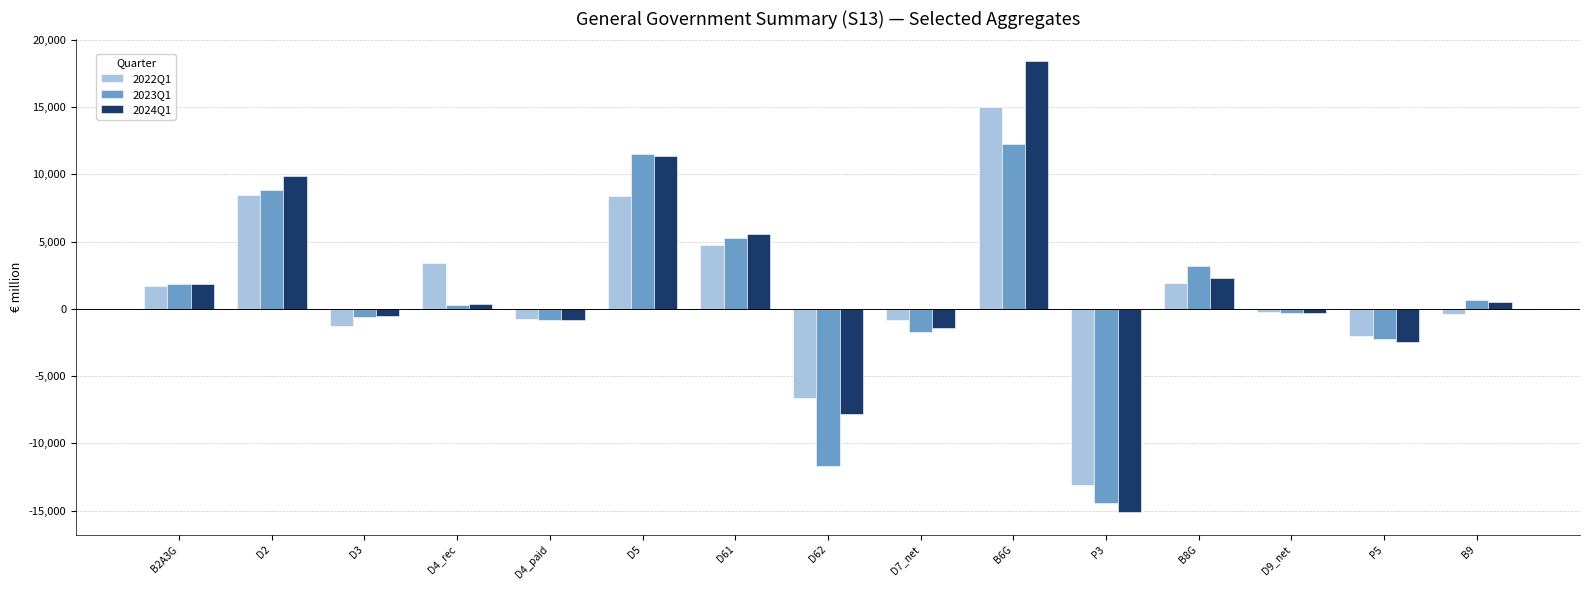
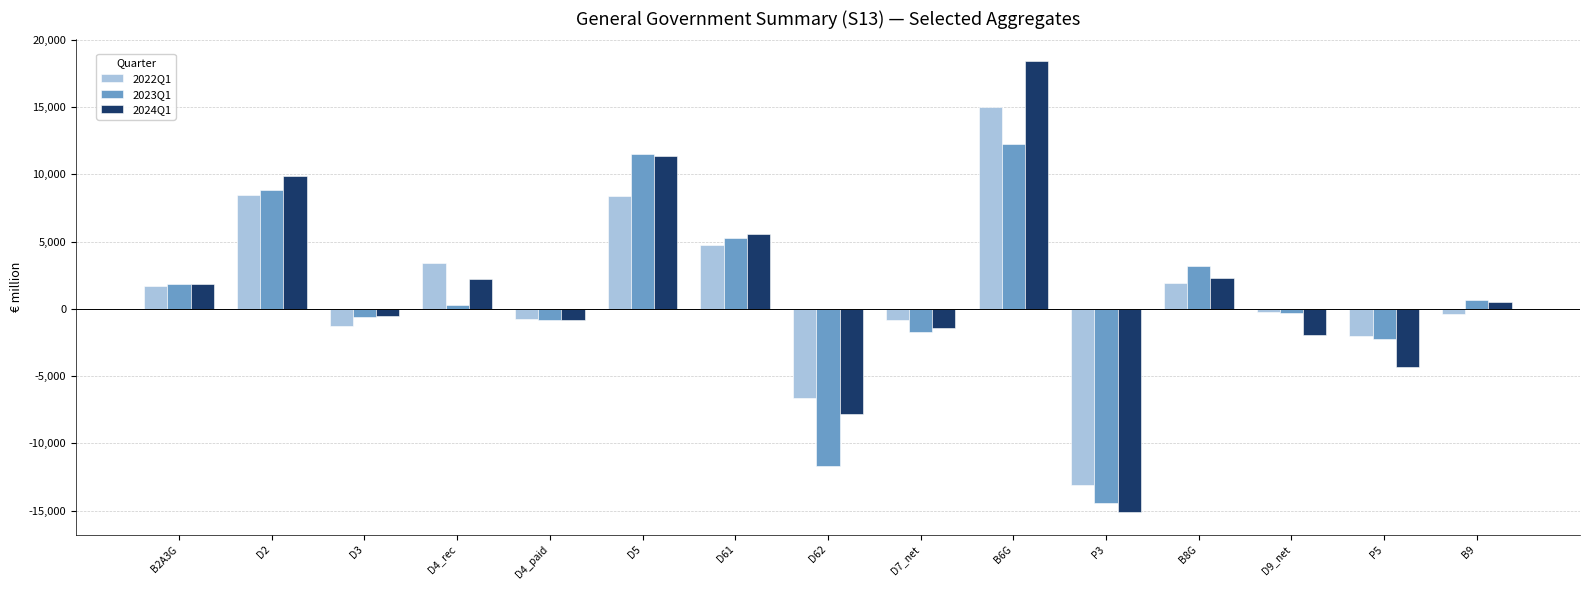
  {
    "2022Q1": {
      "B2A3G": "1,700",
      "D2": "8,500",
      "D3": "-1,300",
      "D4_rec": "3,400",
      "D4_paid": "-800",
      "D5": "8,400",
      "D61": "4,800",
      "D62": "-6,600",
      "D7_net": "-800",
      "B6G": "15,000",
      "P3": "-13,100",
      "B8G": "1,900",
      "D9_net": "-300",
      "P5": "-2,000",
      "B9": "-400"
    },
    "2023Q1": {
      "B2A3G": "1,800",
      "D2": "8,900",
      "D3": "-600",
      "D4_rec": "300",
      "D4_paid": "-900",
      "D5": "11,500",
      "D61": "5,200",
      "D62": "-11,700",
      "D7_net": "-1,700",
      "B6G": "12,200",
      "P3": "-14,400",
      "B8G": "3,200",
      "D9_net": "-300",
      "P5": "-2,200",
      "B9": "700"
    },
    "2024Q1": {
      "B2A3G": "1,800",
      "D2": "9,800",
      "D3": "-600",
-     "D4_rec": "400",
+     "D4_rec": "2,200",
      "D4_paid": "-800",
      "D5": "11,400",
      "D61": "5,600",
      "D62": "-7,800",
      "D7_net": "-1,400",
      "B6G": "18,400",
      "P3": "-15,100",
      "B8G": "2,300",
-     "D9_net": "-300",
-     "P5": "-2,500",
+     "D9_net": "-1,900",
+     "P5": "-4,400",
      "B9": "500"
    }
  }
